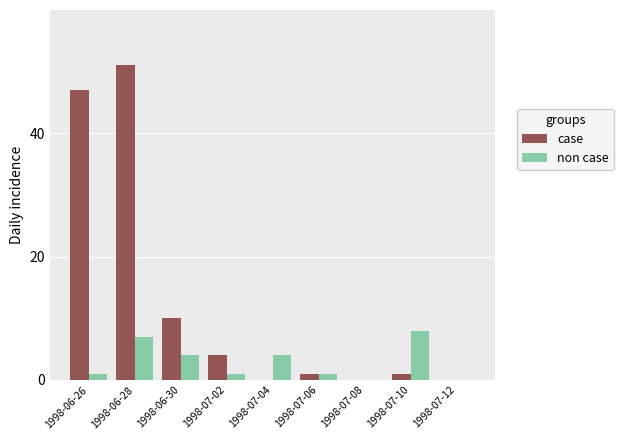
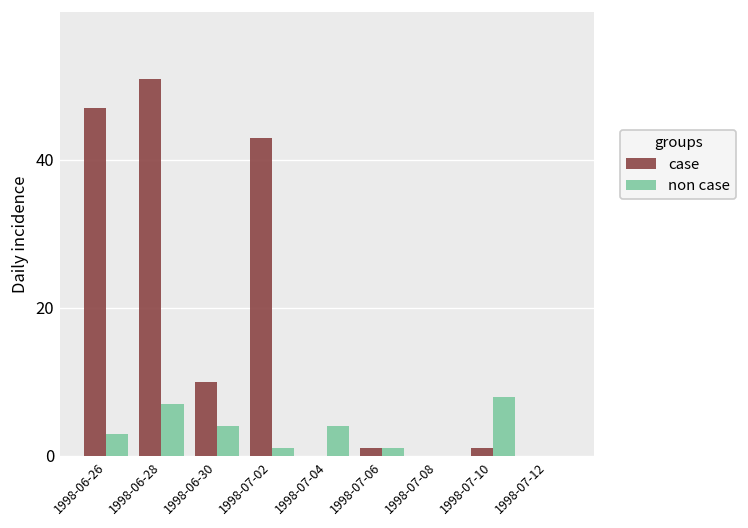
  {
    "case": {
      "1998-06-26": 47,
      "1998-06-28": 51,
      "1998-06-30": 10,
-     "1998-07-02": 4,
+     "1998-07-02": 43,
      "1998-07-04": 0,
      "1998-07-06": 1,
      "1998-07-08": 0,
      "1998-07-10": 1,
      "1998-07-12": 0
    },
    "non case": {
-     "1998-06-26": 1,
+     "1998-06-26": 3,
      "1998-06-28": 7,
      "1998-06-30": 4,
      "1998-07-02": 1,
      "1998-07-04": 4,
      "1998-07-06": 1,
      "1998-07-08": 0,
      "1998-07-10": 8,
      "1998-07-12": 0
    }
  }
